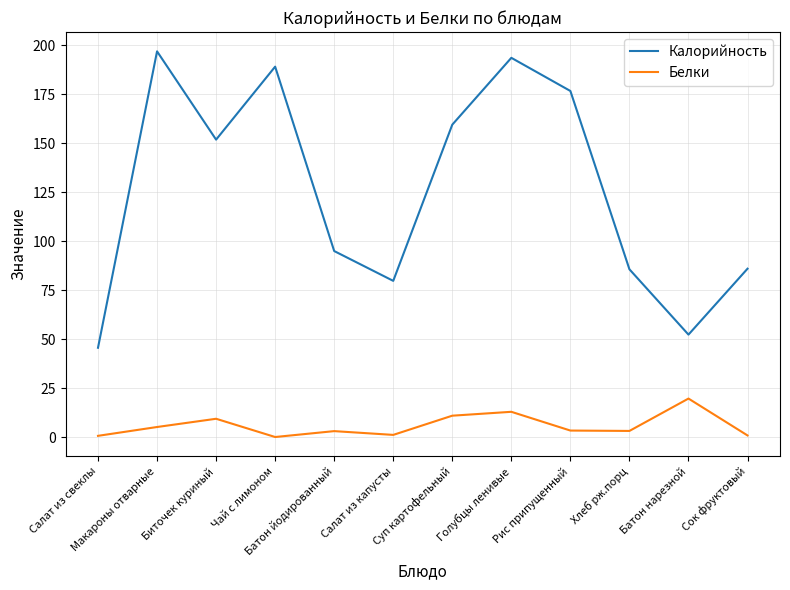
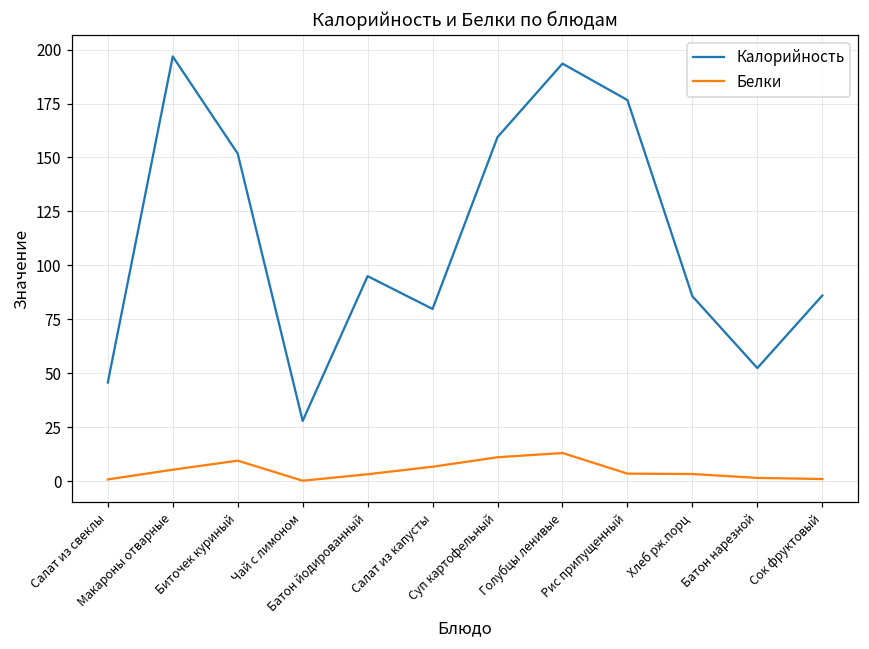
  {
    "Калорийность": {
      "Салат из свеклы": 46,
      "Макароны отварные": 197,
      "Биточек куриный": 152,
-     "Чай с лимоном": 189,
+     "Чай с лимоном": 28,
      "Батон йодированный": 95,
      "Салат из капусты": 80,
      "Суп картофельный": 159,
      "Голубцы ленивые": 194,
      "Рис припущенный": 177,
      "Хлеб рж.порц": 86,
      "Батон нарезной": 52,
      "Сок фруктовый": 86
    },
    "Белки": {
      "Салат из свеклы": 1,
      "Макароны отварные": 5,
      "Биточек куриный": 10,
      "Чай с лимоном": 0,
      "Батон йодированный": 3,
-     "Салат из капусты": 1,
+     "Салат из капусты": 7,
      "Суп картофельный": 11,
      "Голубцы ленивые": 13,
      "Рис припущенный": 3,
      "Хлеб рж.порц": 3,
-     "Батон нарезной": 20,
+     "Батон нарезной": 2,
      "Сок фруктовый": 1
    }
  }
